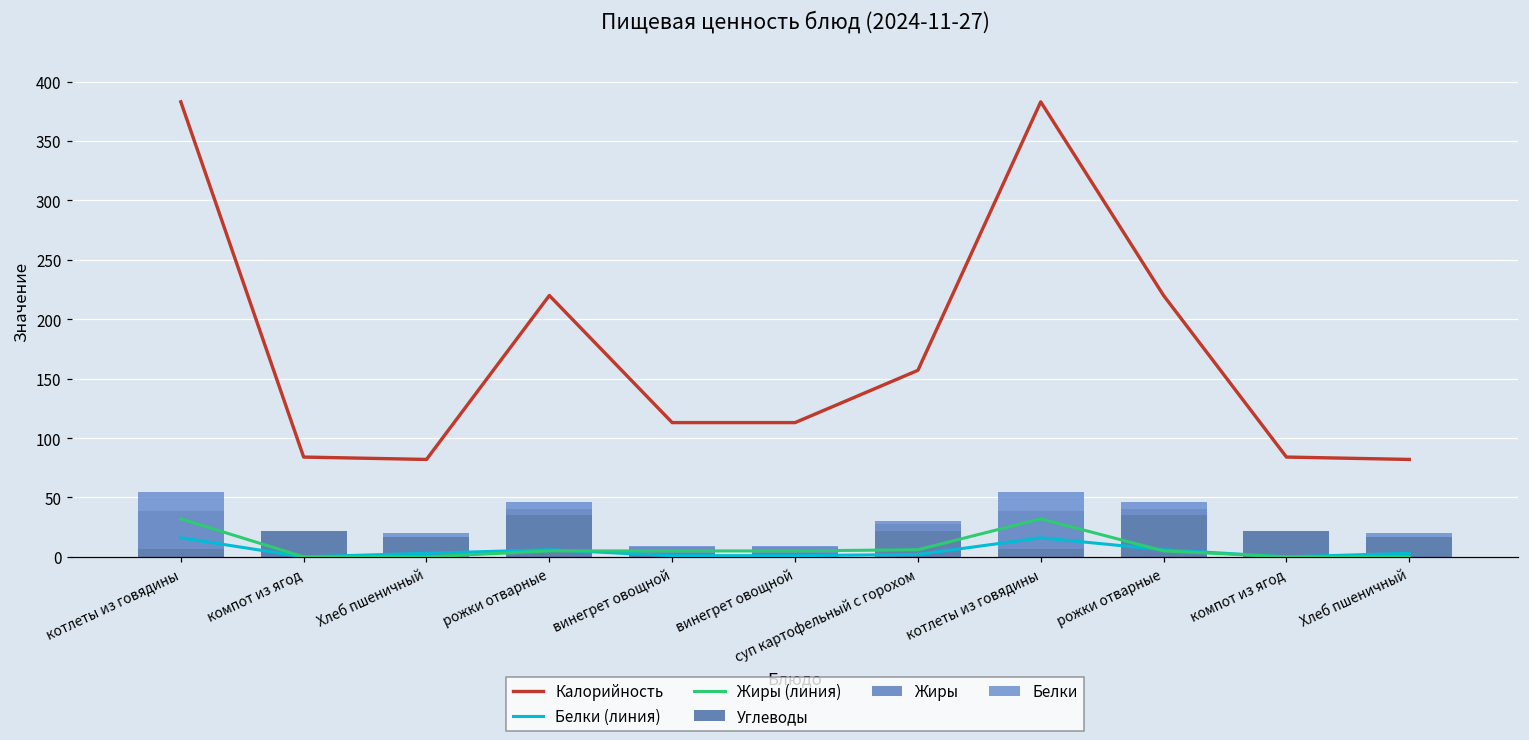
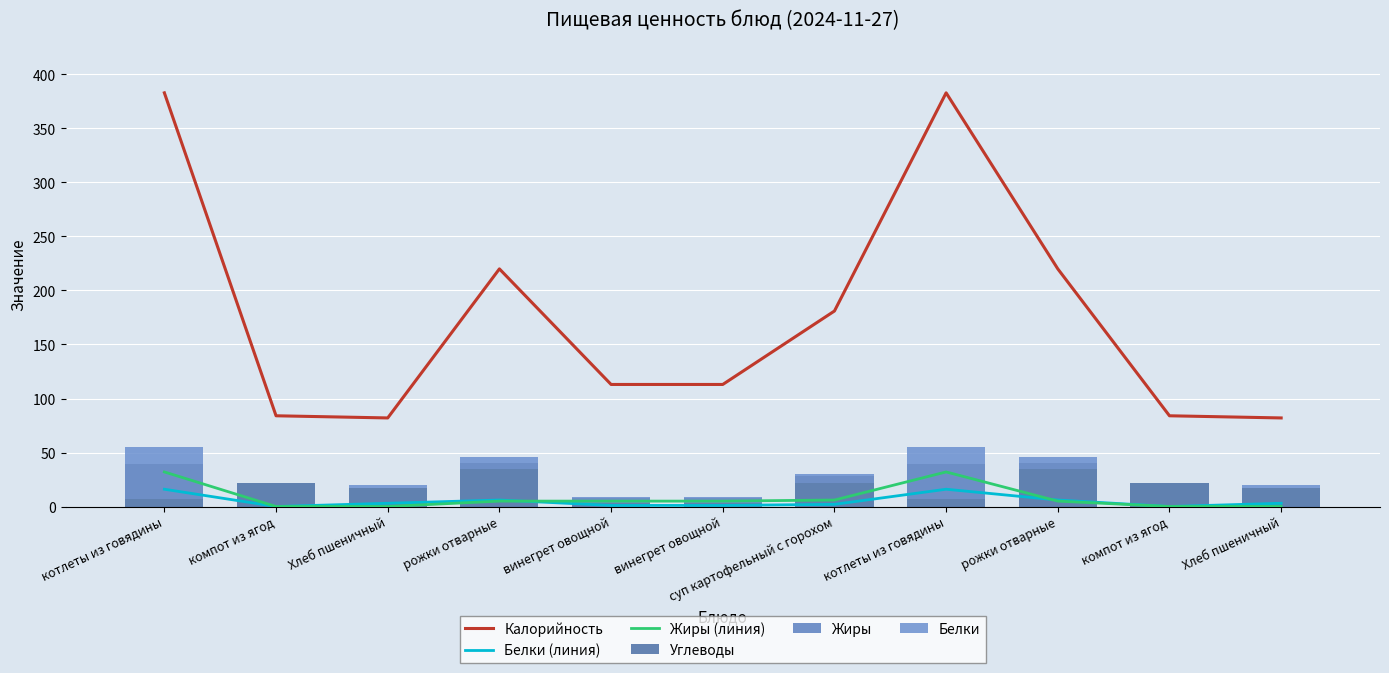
  {
    "Калорийность": {
-     "суп картофельный с горохом": 157
+     "суп картофельный с горохом": 181
    },
    "Белки (линия)": {
      "суп картофельный с горохом": 2
    },
    "Жиры (линия)": {
      "суп картофельный с горохом": 6
    }
  }
